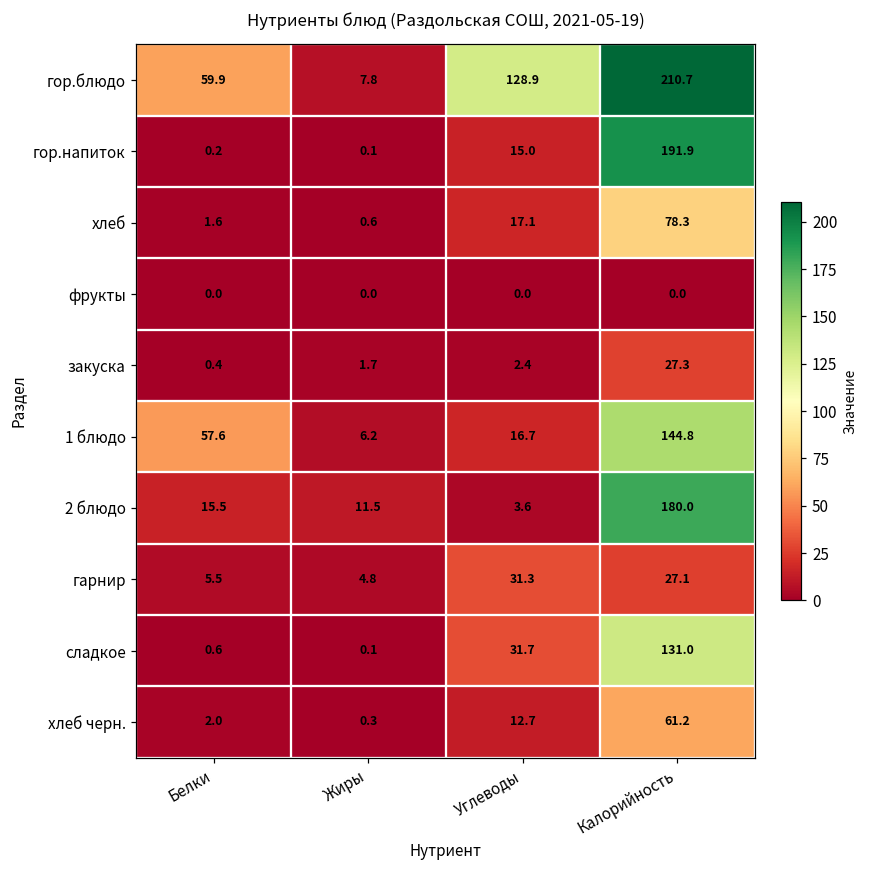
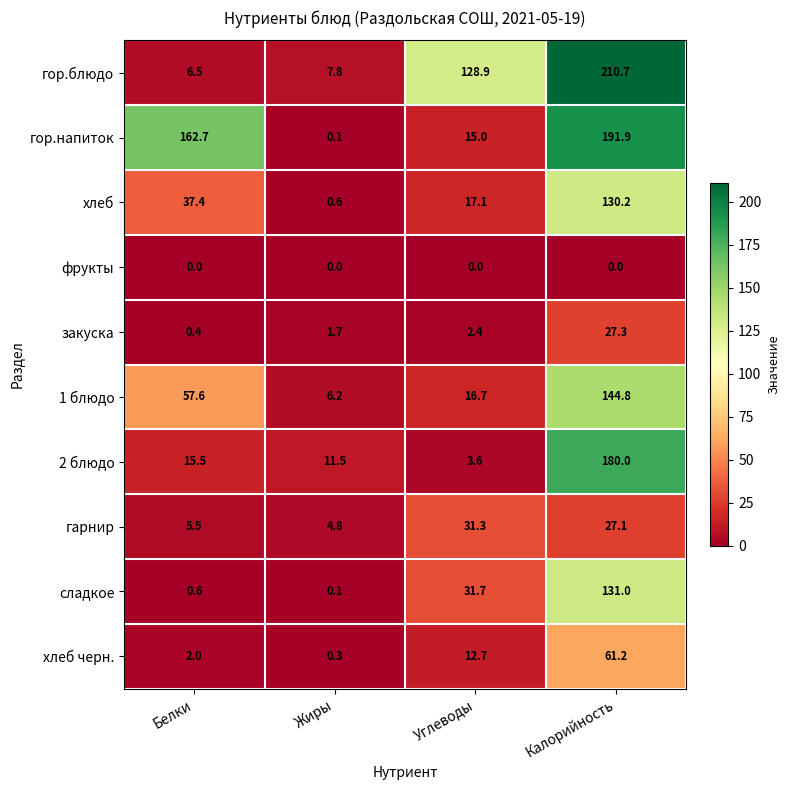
  {
    "гор.блюдо": {
-     "Белки": 59.9,
+     "Белки": 6.5,
      "Жиры": 7.8,
      "Углеводы": 128.9,
      "Калорийность": 210.7
    },
    "гор.напиток": {
-     "Белки": 0.2,
+     "Белки": 162.7,
      "Жиры": 0.1,
      "Углеводы": 15.0,
      "Калорийность": 191.9
    },
    "хлеб": {
-     "Белки": 1.6,
+     "Белки": 37.4,
      "Жиры": 0.6,
      "Углеводы": 17.1,
-     "Калорийность": 78.3
+     "Калорийность": 130.2
    },
    "фрукты": {
      "Белки": 0.0,
      "Жиры": 0.0,
      "Углеводы": 0.0,
      "Калорийность": 0.0
    },
    "закуска": {
      "Белки": 0.4,
      "Жиры": 1.7,
      "Углеводы": 2.4,
      "Калорийность": 27.3
    },
    "1 блюдо": {
      "Белки": 57.6,
      "Жиры": 6.2,
      "Углеводы": 16.7,
      "Калорийность": 144.8
    },
    "2 блюдо": {
      "Белки": 15.5,
      "Жиры": 11.5,
      "Углеводы": 3.6,
      "Калорийность": 180.0
    },
    "гарнир": {
      "Белки": 5.5,
      "Жиры": 4.8,
      "Углеводы": 31.3,
      "Калорийность": 27.1
    },
    "сладкое": {
      "Белки": 0.6,
      "Жиры": 0.1,
      "Углеводы": 31.7,
      "Калорийность": 131.0
    },
    "хлеб черн.": {
      "Белки": 2.0,
      "Жиры": 0.3,
      "Углеводы": 12.7,
      "Калорийность": 61.2
    }
  }
